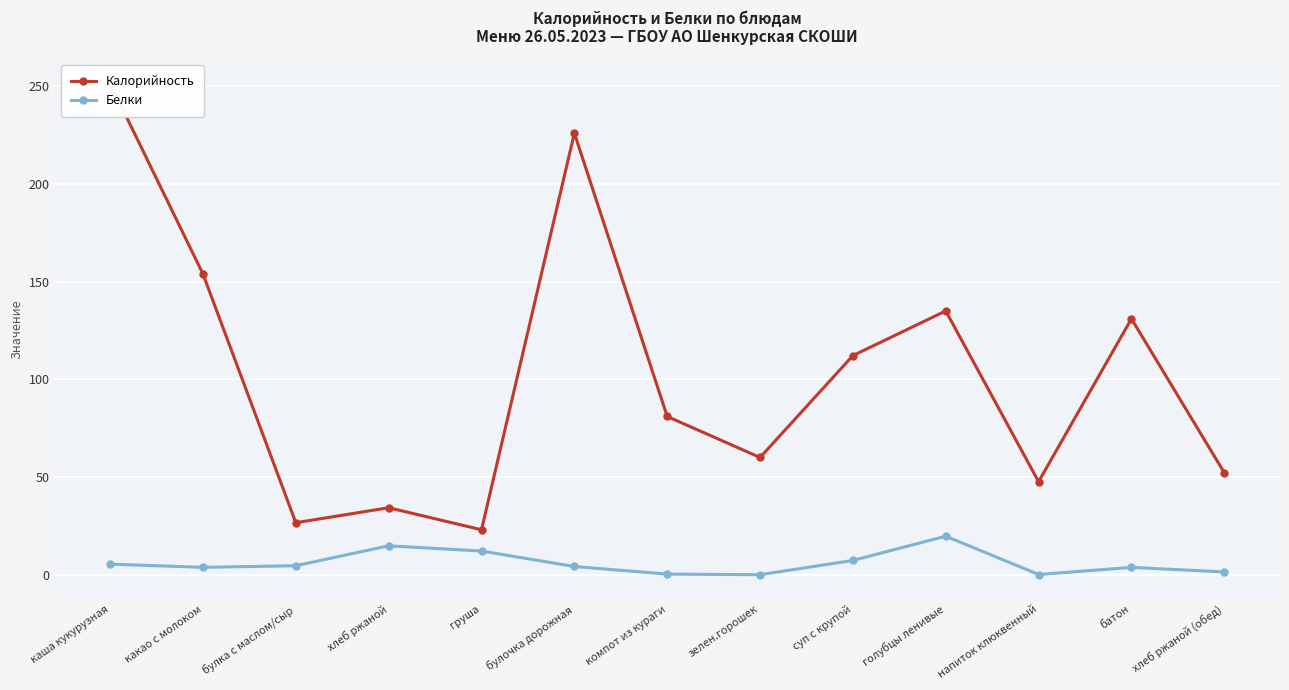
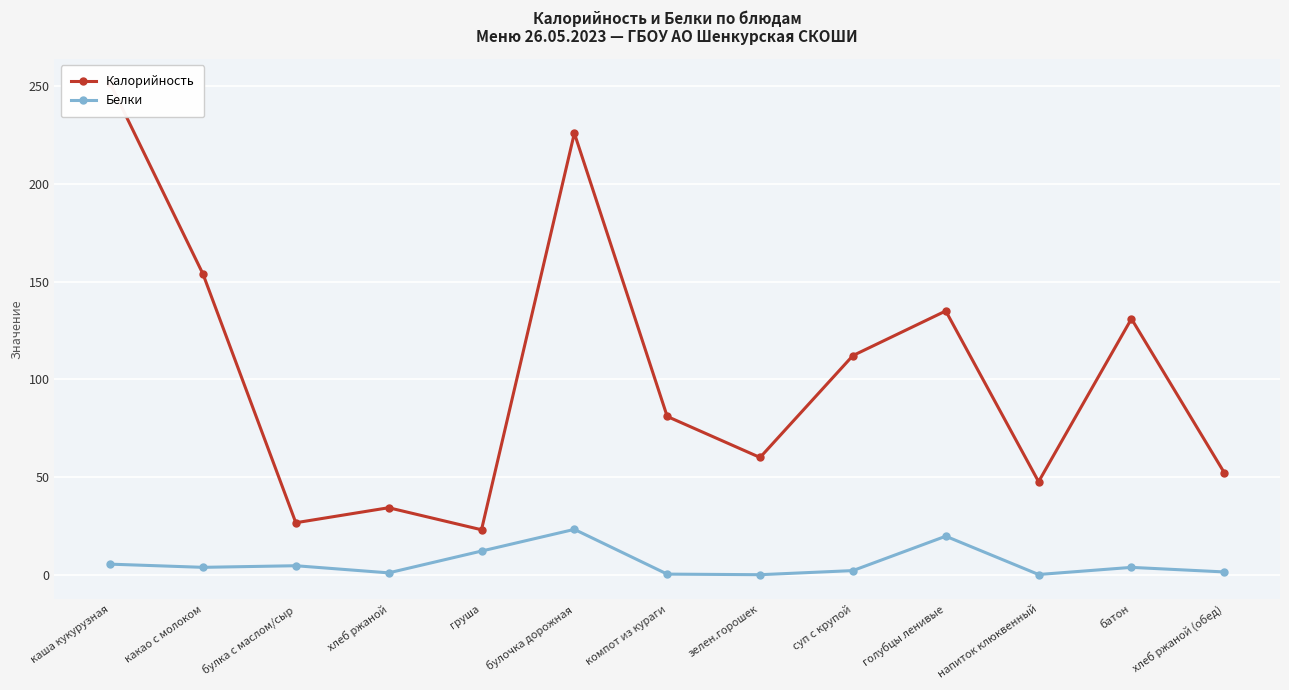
  {
    "Калорийность": {
      "какао с молоком": 154,
      "булка с маслом/сыр": 27,
      "хлеб ржаной": 34,
      "груша": 23,
      "булочка дорожная": 226,
      "компот из кураги": 81,
      "зелен.горошек": 60,
      "суп с крупой": 112,
      "голубцы ленивые": 135,
      "напиток клюквенный": 48,
      "батон": 131,
      "хлеб ржаной (обед)": 52
    },
    "Белки": {
      "каша кукурузная": 5,
      "какао с молоком": 4,
      "булка с маслом/сыр": 5,
-     "хлеб ржаной": 15,
+     "хлеб ржаной": 1,
      "груша": 12,
-     "булочка дорожная": 4,
+     "булочка дорожная": 23,
      "компот из кураги": 0,
      "зелен.горошек": 0,
-     "суп с крупой": 7,
+     "суп с крупой": 2,
      "голубцы ленивые": 20,
      "напиток клюквенный": 0,
      "батон": 4,
      "хлеб ржаной (обед)": 1
    }
  }
